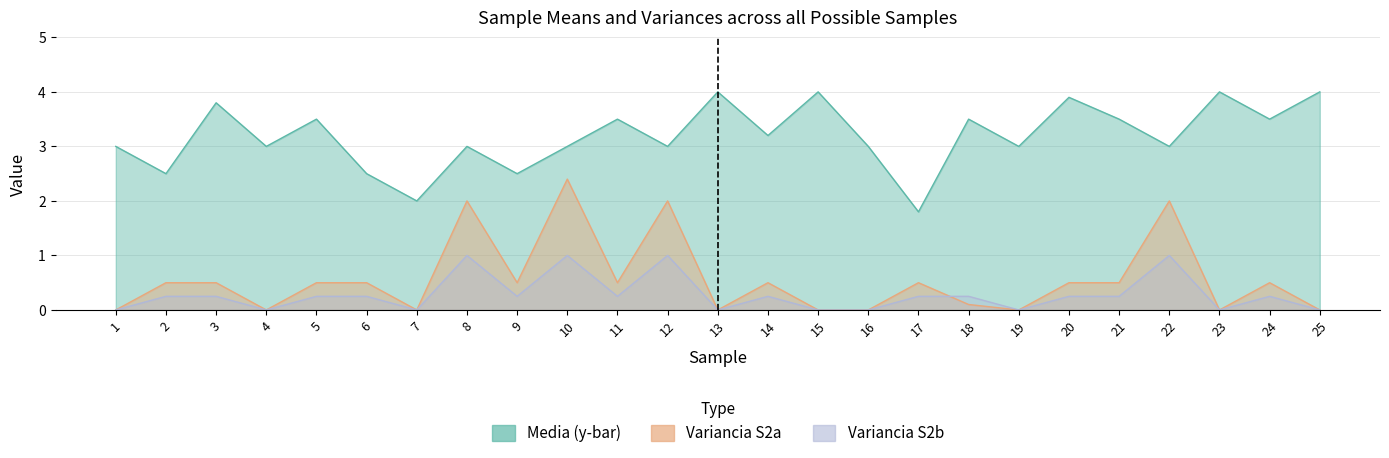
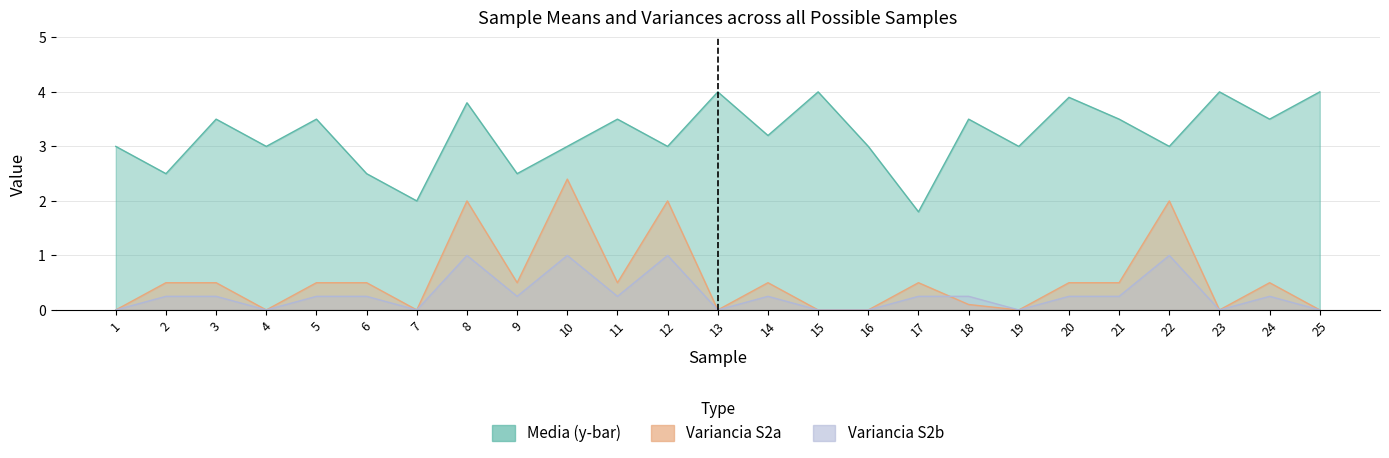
  {
    "Media (y-bar)": {
      "1": 3.0,
      "2": 2.5,
-     "3": 3.8,
+     "3": 3.5,
      "4": 3.0,
      "5": 3.5,
      "6": 2.5,
      "7": 2.0,
-     "8": 3.0,
+     "8": 3.8,
      "9": 2.5,
      "10": 3.0,
      "11": 3.5,
      "12": 3.0,
      "13": 4.0,
      "14": 3.2,
      "15": 4.0,
      "16": 3.0,
      "17": 1.8,
      "18": 3.5,
      "19": 3.0,
      "20": 3.9,
      "21": 3.5,
      "22": 3.0,
      "23": 4.0,
      "24": 3.5,
      "25": 4.0
    },
    "Variancia S2a": {
      "2": 0.5,
      "3": 0.5,
      "5": 0.5,
      "6": 0.5,
      "8": 2.0,
      "9": 0.5,
      "10": 2.4,
      "11": 0.5,
      "12": 2.0,
      "14": 0.5,
      "17": 0.5,
      "18": 0.1,
      "20": 0.5,
      "21": 0.5,
      "22": 2.0,
      "24": 0.5
    },
    "Variancia S2b": {
      "2": 0.3,
      "3": 0.3,
      "5": 0.3,
      "6": 0.3,
      "8": 1.0,
      "9": 0.3,
      "10": 1.0,
      "11": 0.3,
      "12": 1.0,
      "14": 0.3,
      "17": 0.3,
      "18": 0.3,
      "20": 0.3,
      "21": 0.3,
      "22": 1.0,
      "24": 0.3
    }
  }
